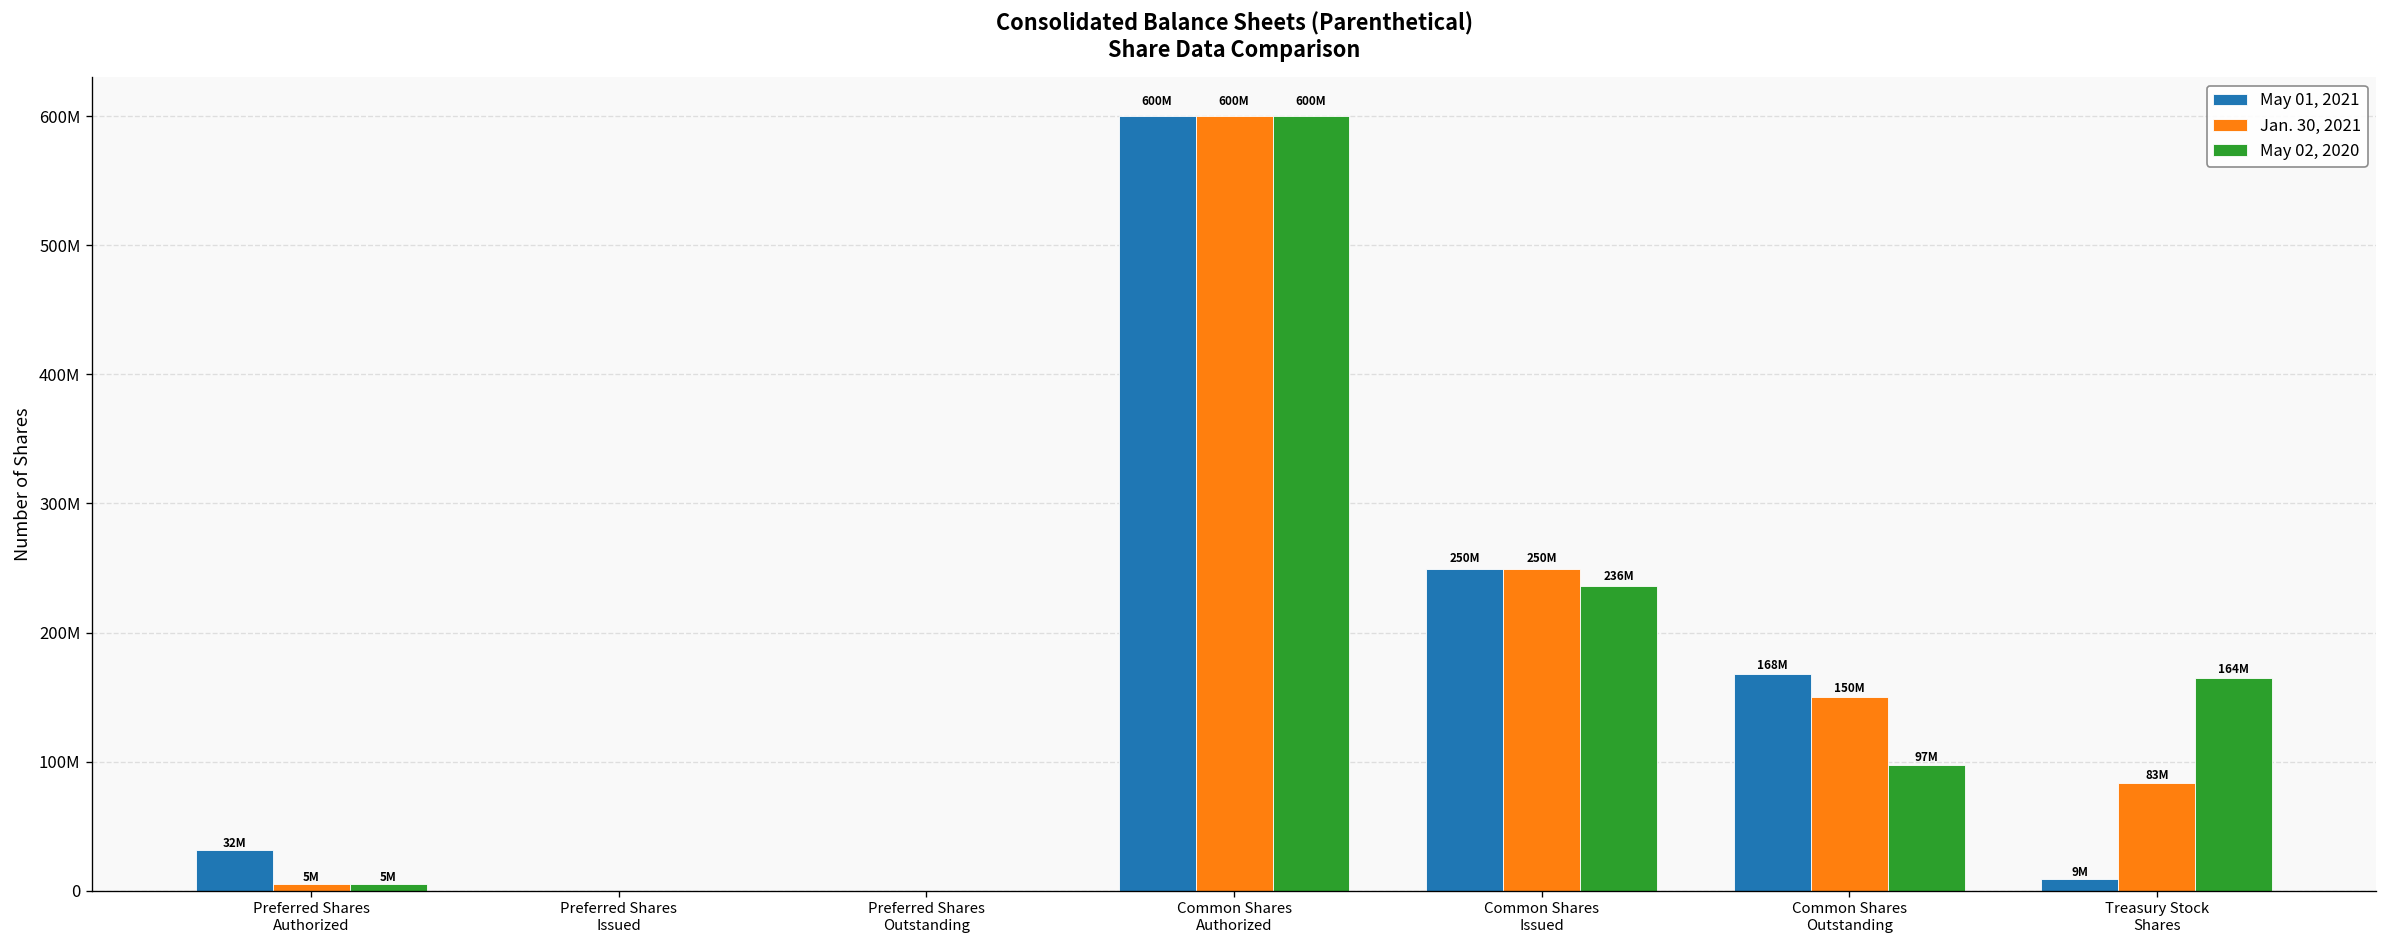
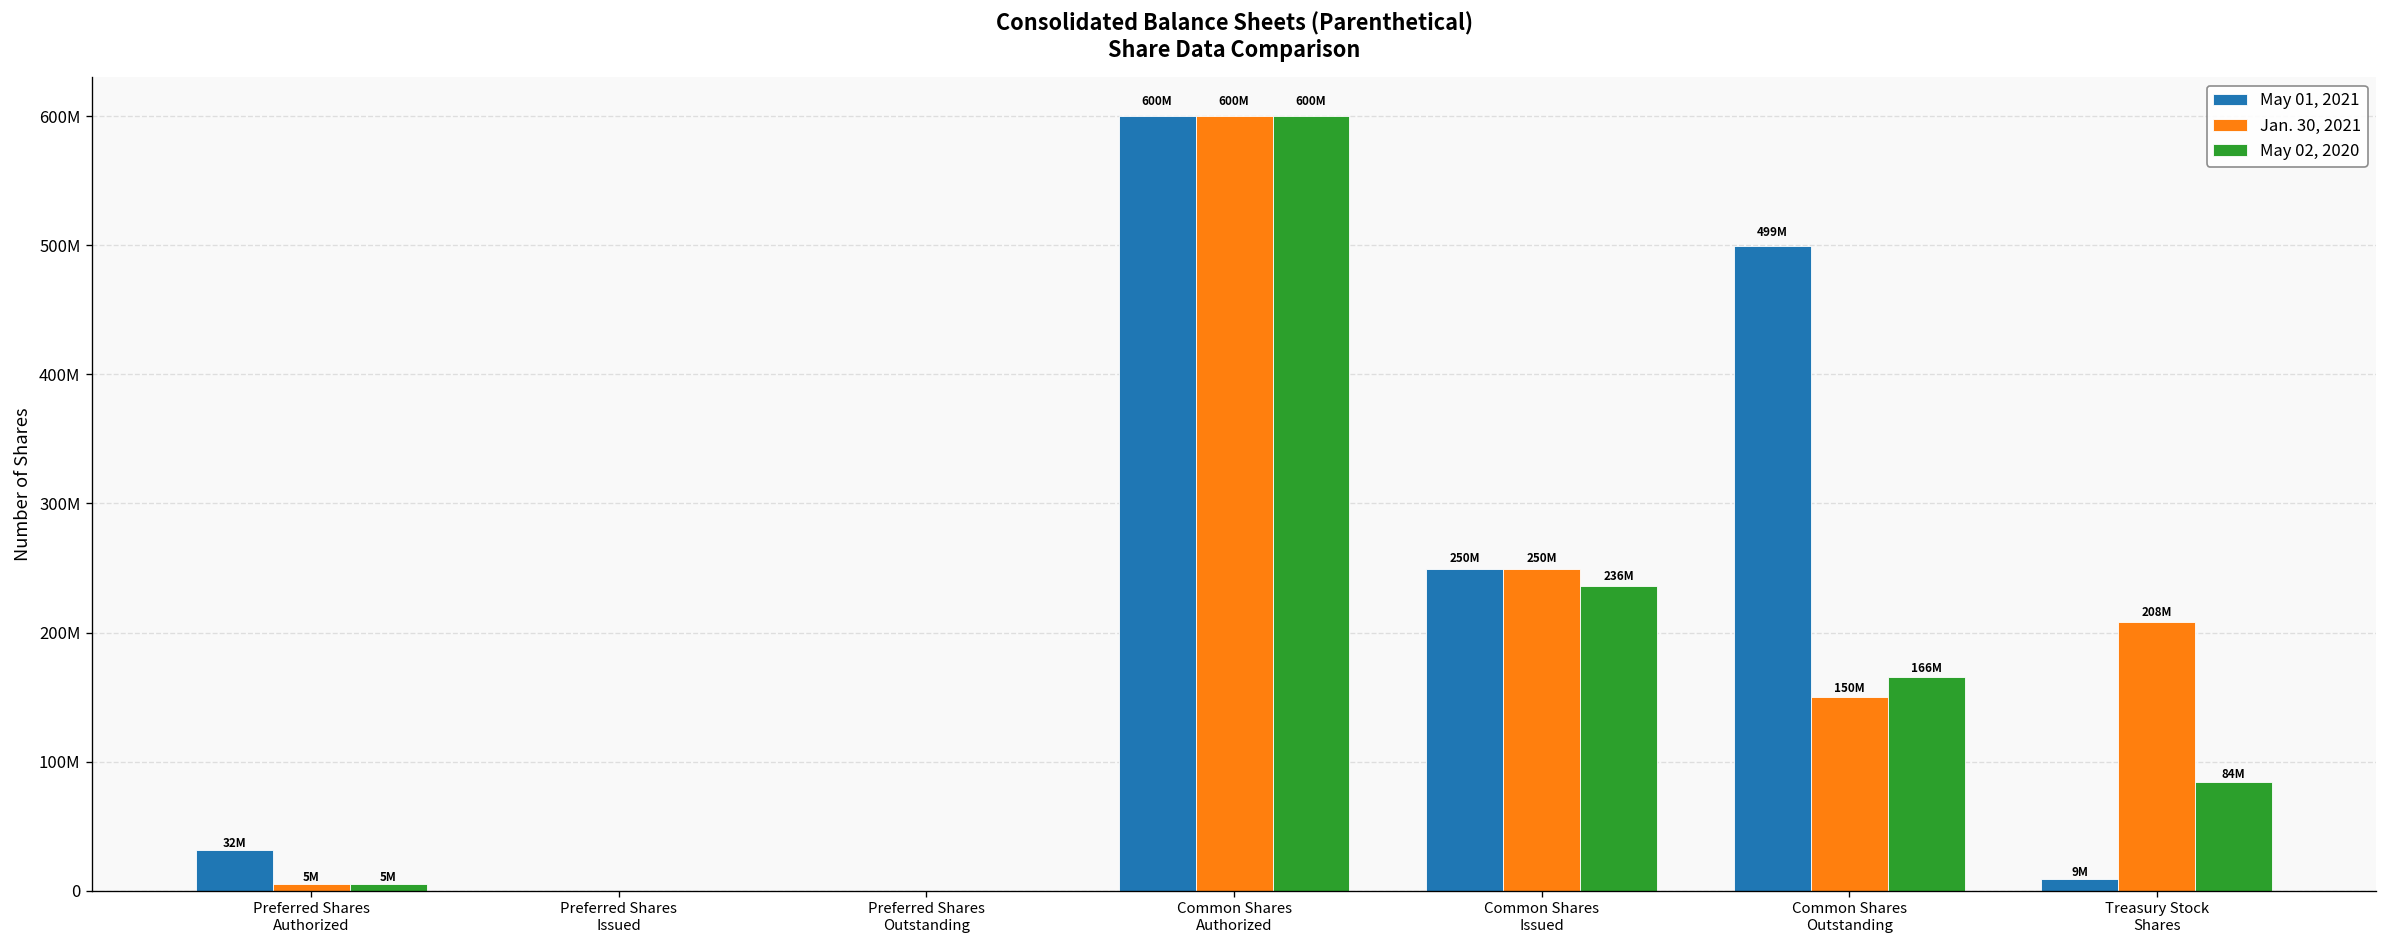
  {
    "May 01, 2021": {
      "Preferred Shares Authorized": "32M",
      "Common Shares Authorized": "600M",
      "Common Shares Issued": "250M",
-     "Common Shares Outstanding": "168M",
+     "Common Shares Outstanding": "499M",
      "Treasury Stock Shares": "9M"
    },
    "Jan. 30, 2021": {
      "Preferred Shares Authorized": "5M",
      "Common Shares Authorized": "600M",
      "Common Shares Issued": "250M",
      "Common Shares Outstanding": "150M",
-     "Treasury Stock Shares": "83M"
+     "Treasury Stock Shares": "208M"
    },
    "May 02, 2020": {
      "Preferred Shares Authorized": "5M",
      "Common Shares Authorized": "600M",
      "Common Shares Issued": "236M",
-     "Common Shares Outstanding": "97M",
-     "Treasury Stock Shares": "164M"
+     "Common Shares Outstanding": "166M",
+     "Treasury Stock Shares": "84M"
    }
  }
